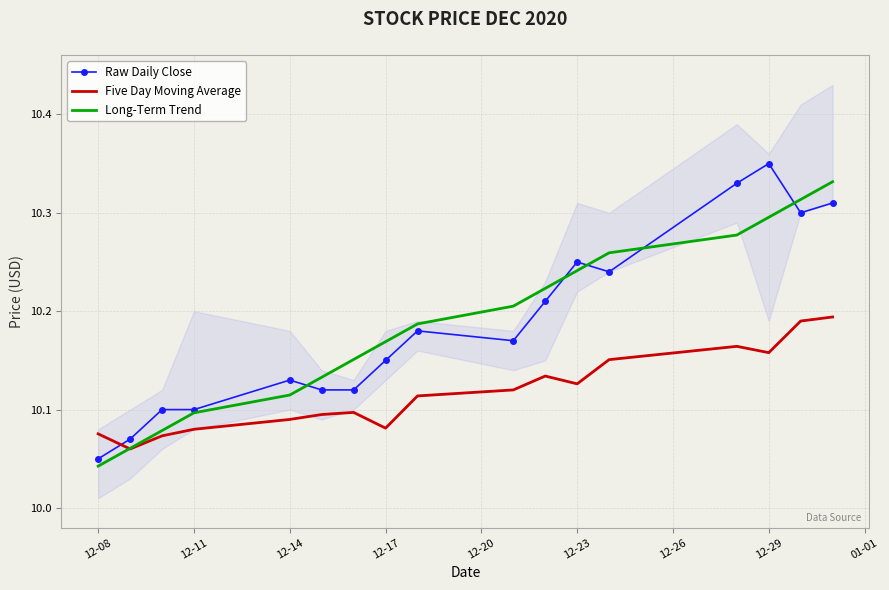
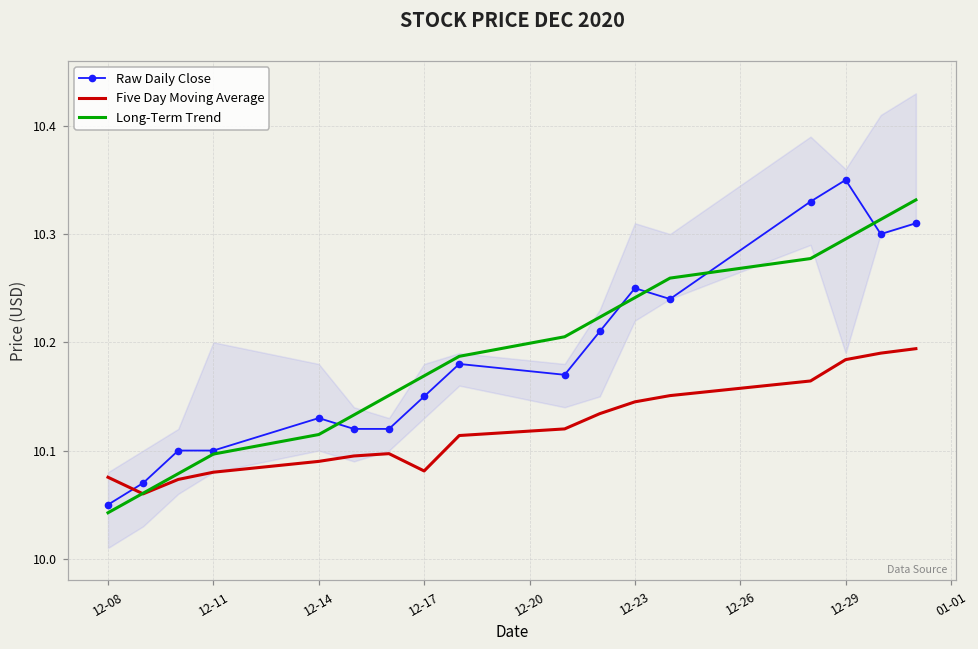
  {
    "Five Day Moving Average": {
      "12-08": 10.08,
      "12-11": 10.08,
      "12-14": 10.09,
      "12-17": 10.08,
-     "12-23": 10.13,
-     "12-29": 10.16
+     "12-23": 10.14,
+     "12-29": 10.18
    },
    "Long-Term Trend": {
      "12-08": 10.04,
      "12-11": 10.10,
      "12-14": 10.11,
      "12-17": 10.17,
      "12-23": 10.24,
      "12-29": 10.30
    }
  }
